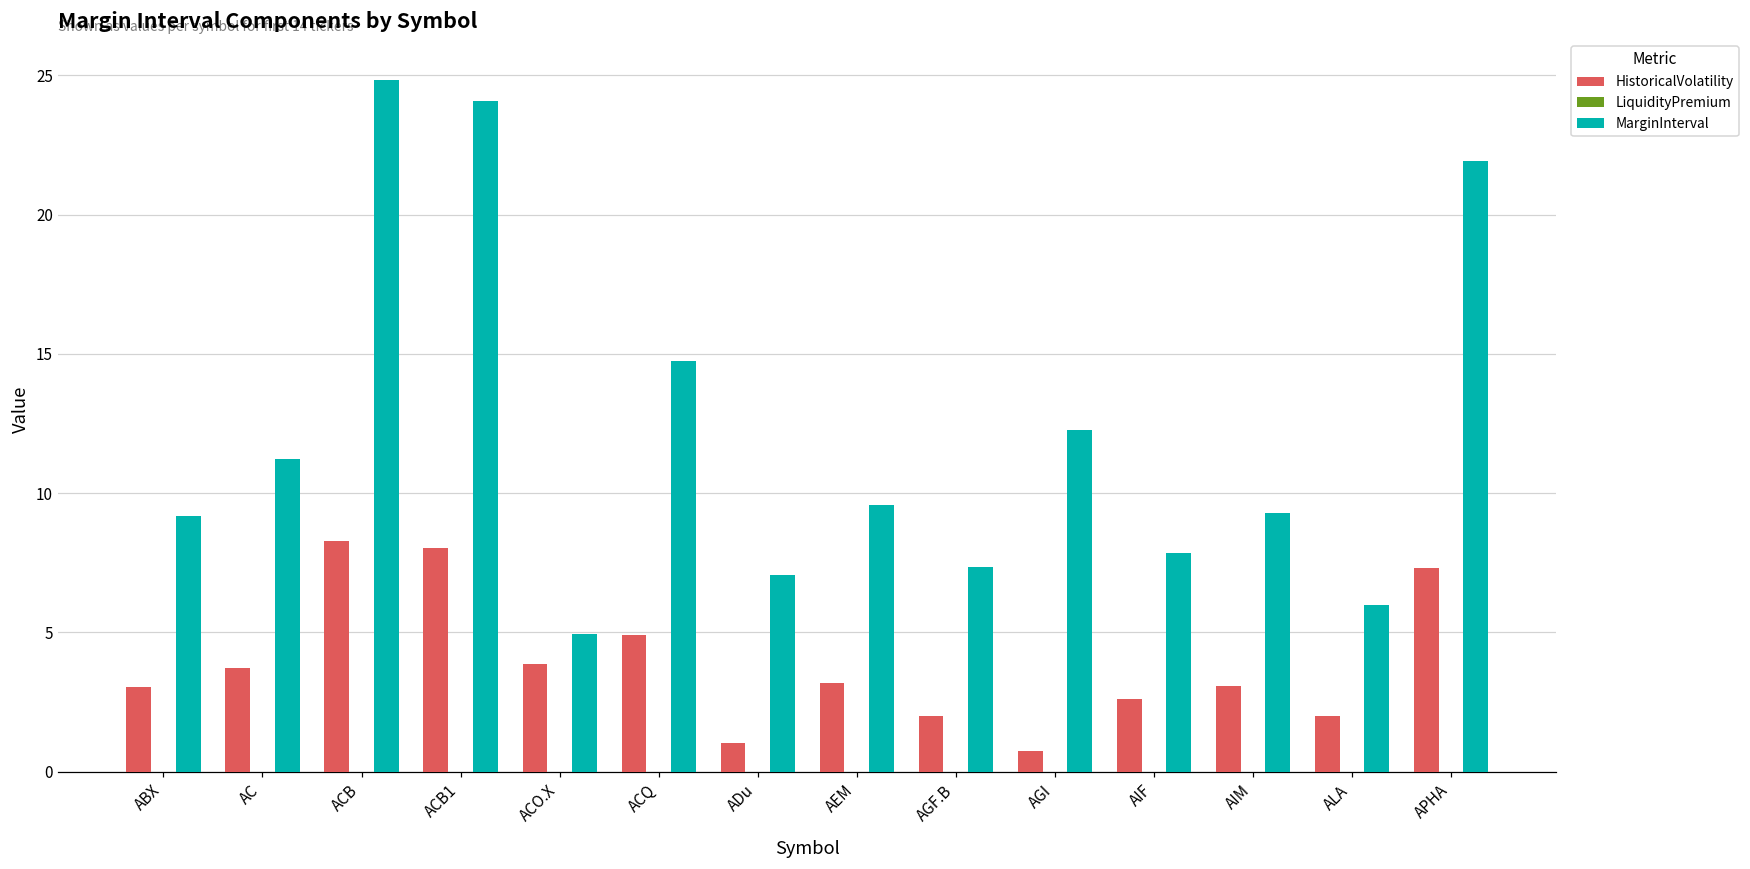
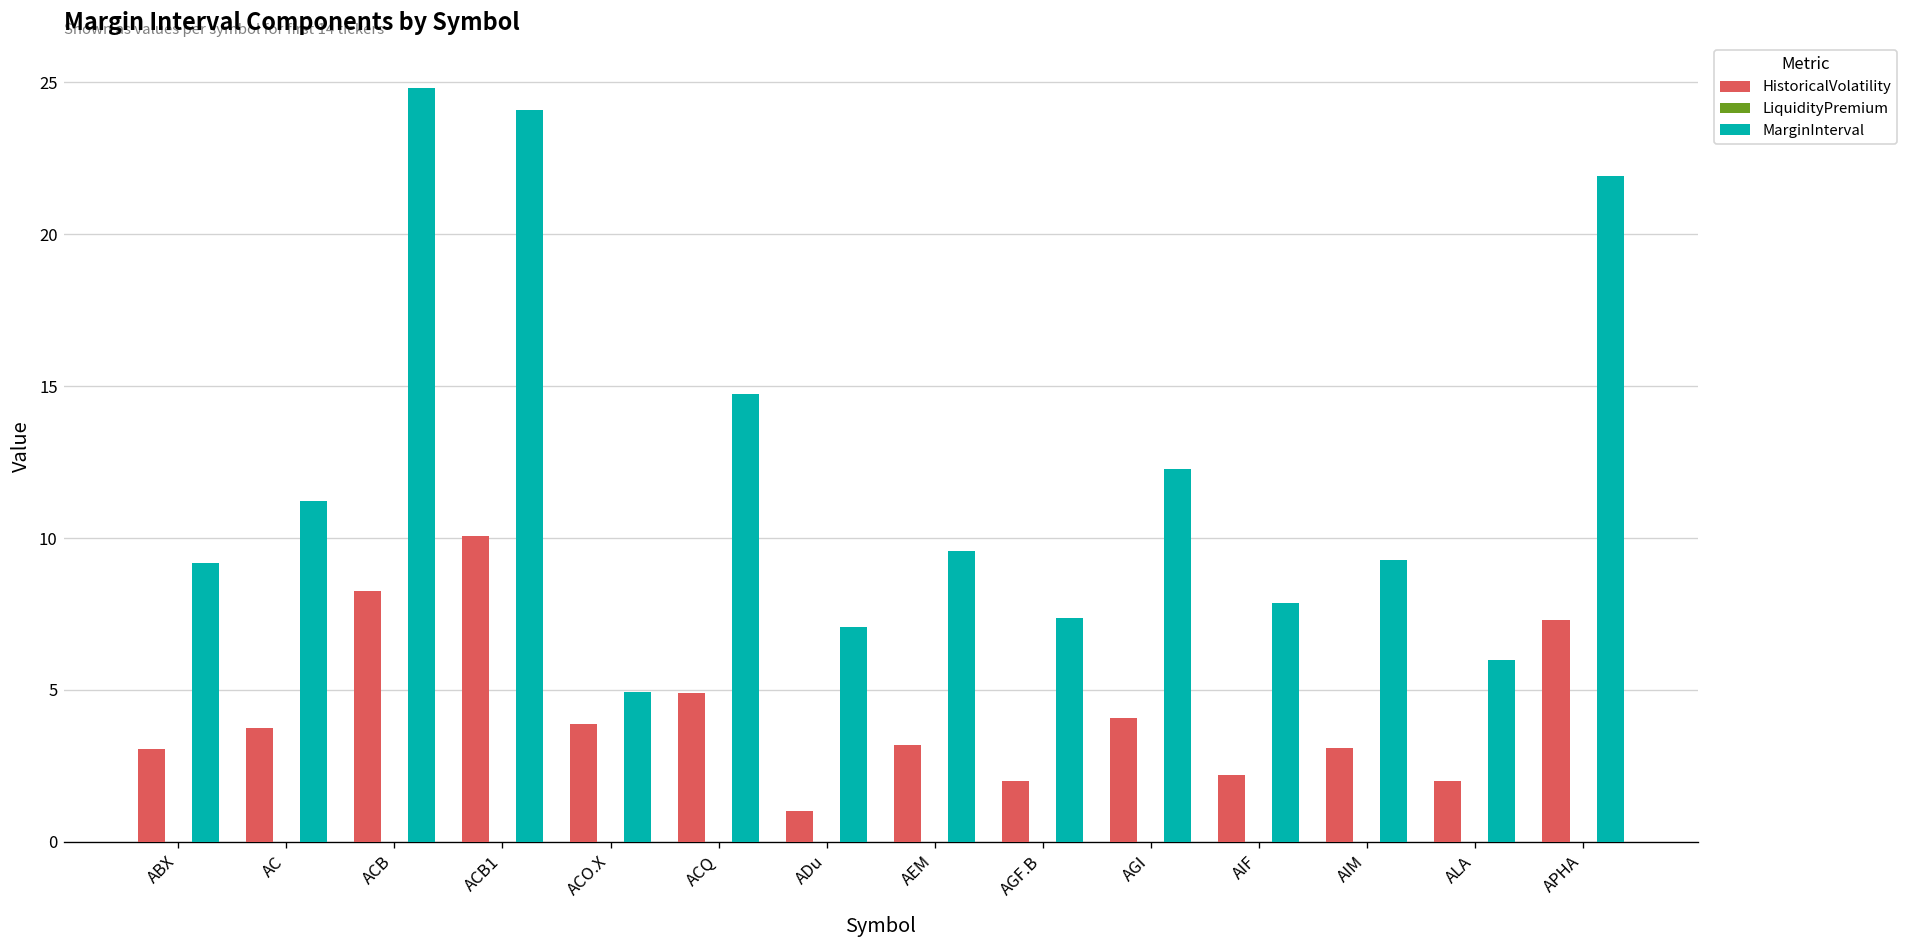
  {
    "HistoricalVolatility": {
      "ABX": 3.1,
      "AC": 3.7,
      "ACB": 8.3,
-     "ACB1": 8.0,
+     "ACB1": 10.1,
      "ACO.X": 3.9,
      "ACQ": 4.9,
      "ADu": 1.0,
      "AEM": 3.2,
      "AGF.B": 2.0,
-     "AGI": 0.7,
-     "AIF": 2.6,
+     "AGI": 4.1,
+     "AIF": 2.2,
      "AIM": 3.1,
      "ALA": 2.0,
      "APHA": 7.3
    },
    "LiquidityPremium": {
      "ABX": 0.0,
      "AC": 0.0,
      "ACB": 0.0,
      "ACB1": 0.0,
      "ACO.X": 0.0,
      "ACQ": 0.0,
      "ADu": 0.0,
      "AEM": 0.0,
      "AGF.B": 0.0,
      "AGI": 0.0,
      "AIF": 0.0,
      "AIM": 0.0,
      "ALA": 0.0,
      "APHA": 0.0
    },
    "MarginInterval": {
      "ABX": 9.2,
      "AC": 11.2,
      "ACB": 24.8,
      "ACB1": 24.1,
      "ACO.X": 4.9,
      "ACQ": 14.7,
      "ADu": 7.1,
      "AEM": 9.6,
      "AGF.B": 7.4,
      "AGI": 12.3,
      "AIF": 7.9,
      "AIM": 9.3,
      "ALA": 6.0,
      "APHA": 21.9
    }
  }
